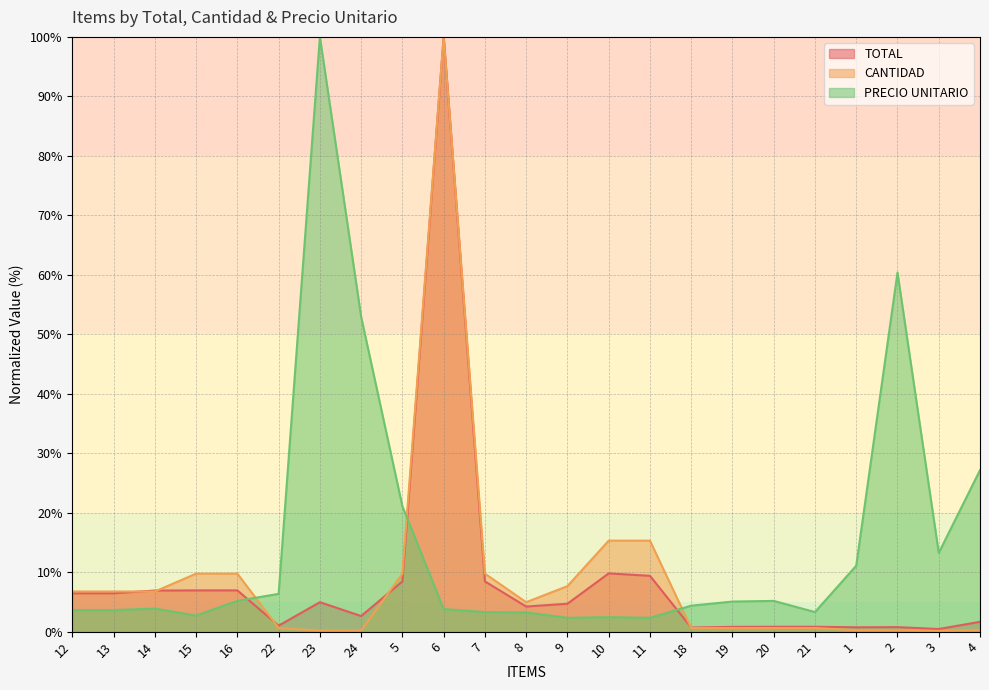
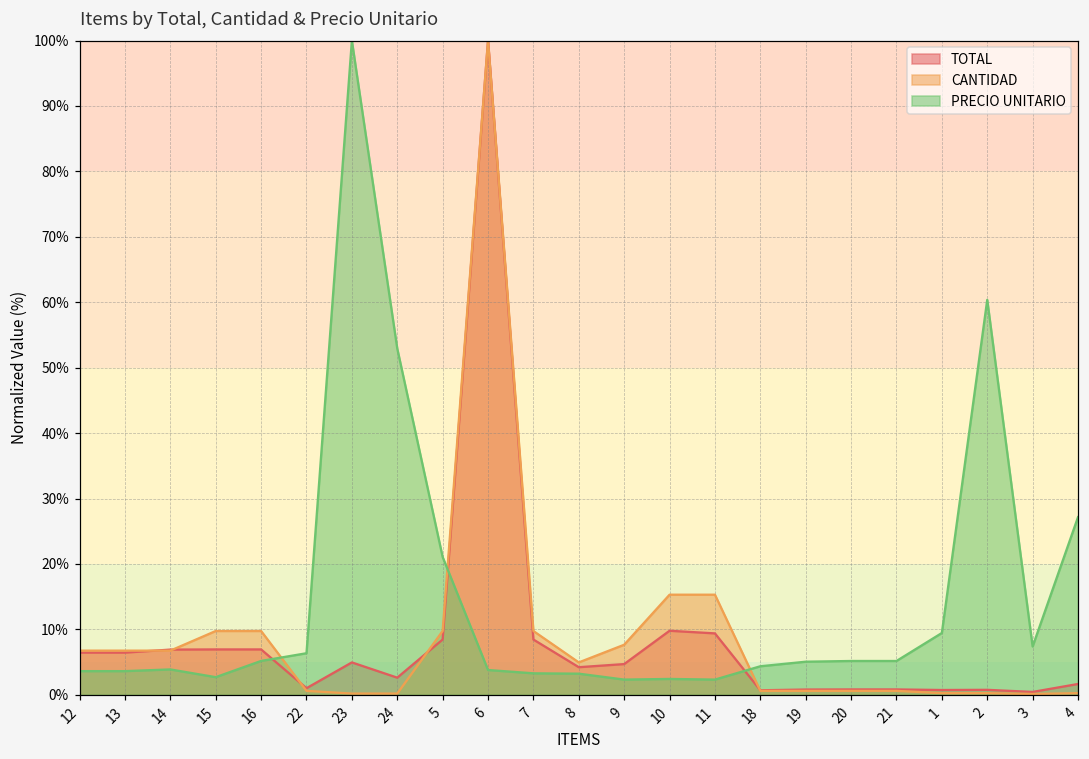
  {
    "PRECIO UNITARIO": {
      "12": "4%",
      "13": "4%",
      "14": "4%",
      "15": "3%",
      "16": "5%",
      "22": "6%",
      "23": "100%",
      "24": "53%",
      "5": "21%",
      "6": "4%",
      "7": "3%",
      "8": "3%",
      "9": "2%",
      "10": "2%",
      "11": "2%",
      "18": "4%",
      "19": "5%",
      "20": "5%",
-     "21": "3%",
-     "1": "11%",
+     "21": "5%",
+     "1": "9%",
      "2": "60%",
-     "3": "13%",
+     "3": "7%",
      "4": "27%"
    }
  }
